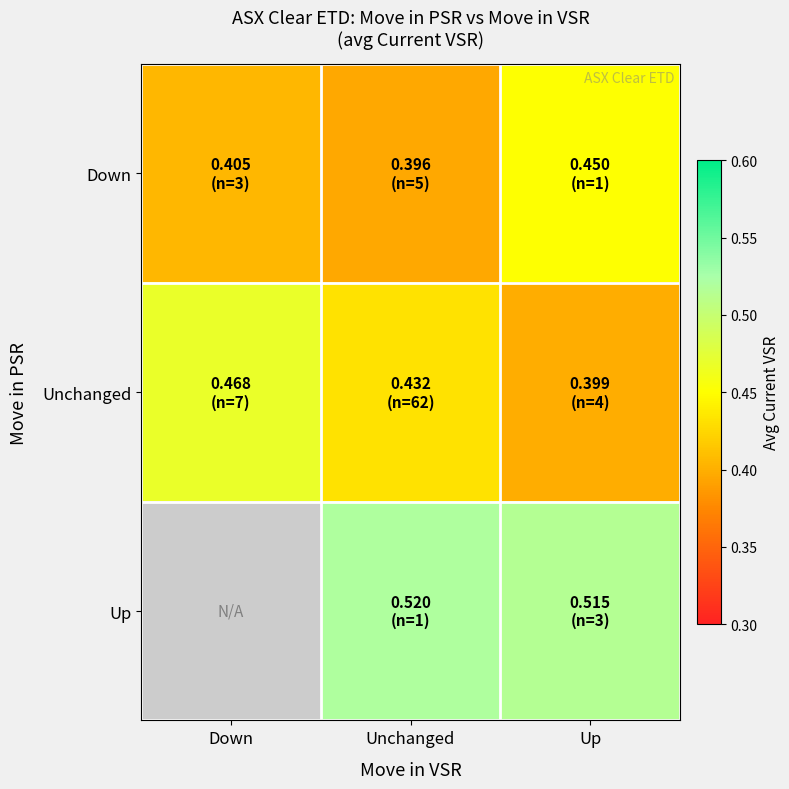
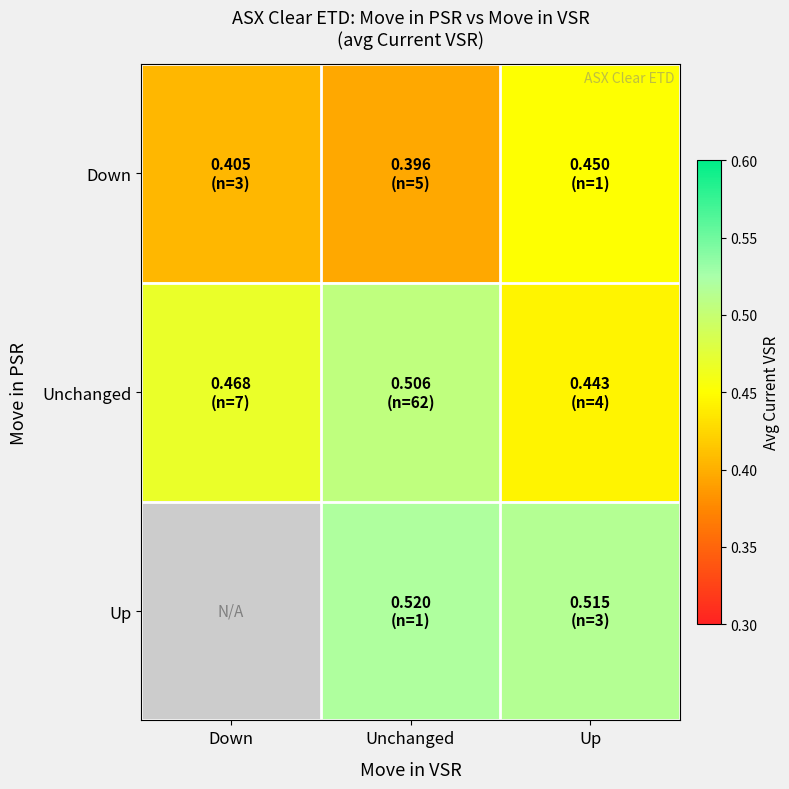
  {
    "Unchanged": {
-     "Unchanged": 0.432,
-     "Up": 0.399
+     "Unchanged": 0.506,
+     "Up": 0.443
    }
  }
